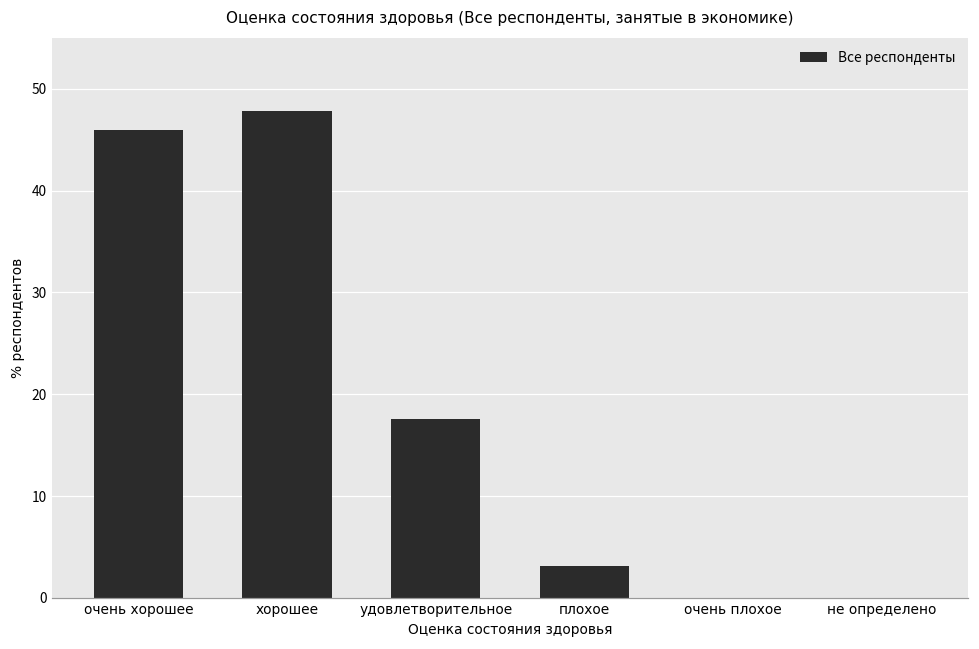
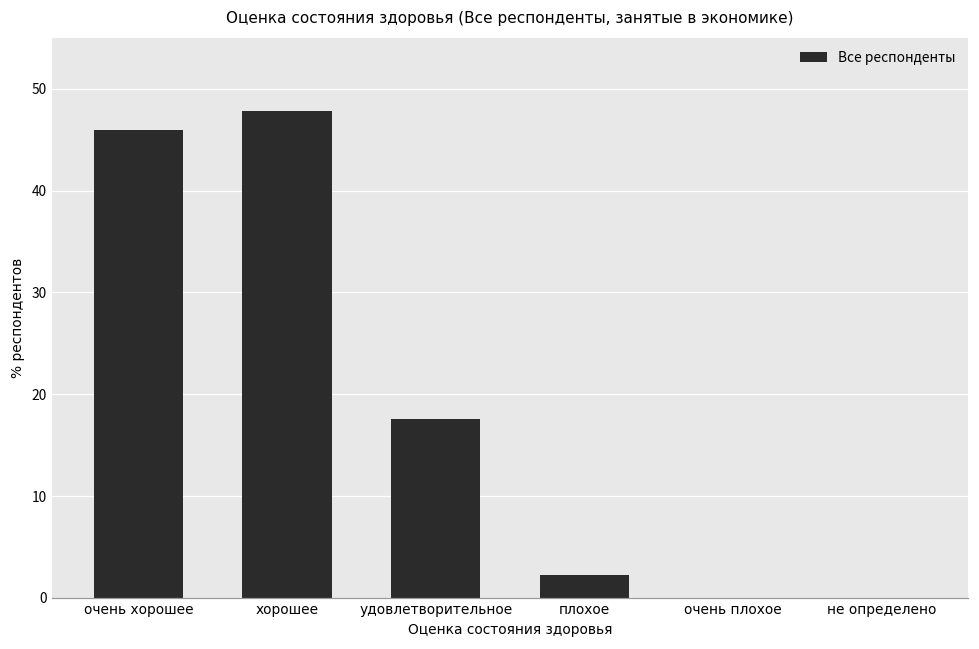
  {
    "очень хорошее": 46,
    "хорошее": 48,
    "удовлетворительное": 18,
-   "плохое": 3,
+   "плохое": 2,
    "очень плохое": 0,
    "не определено": 0
  }
